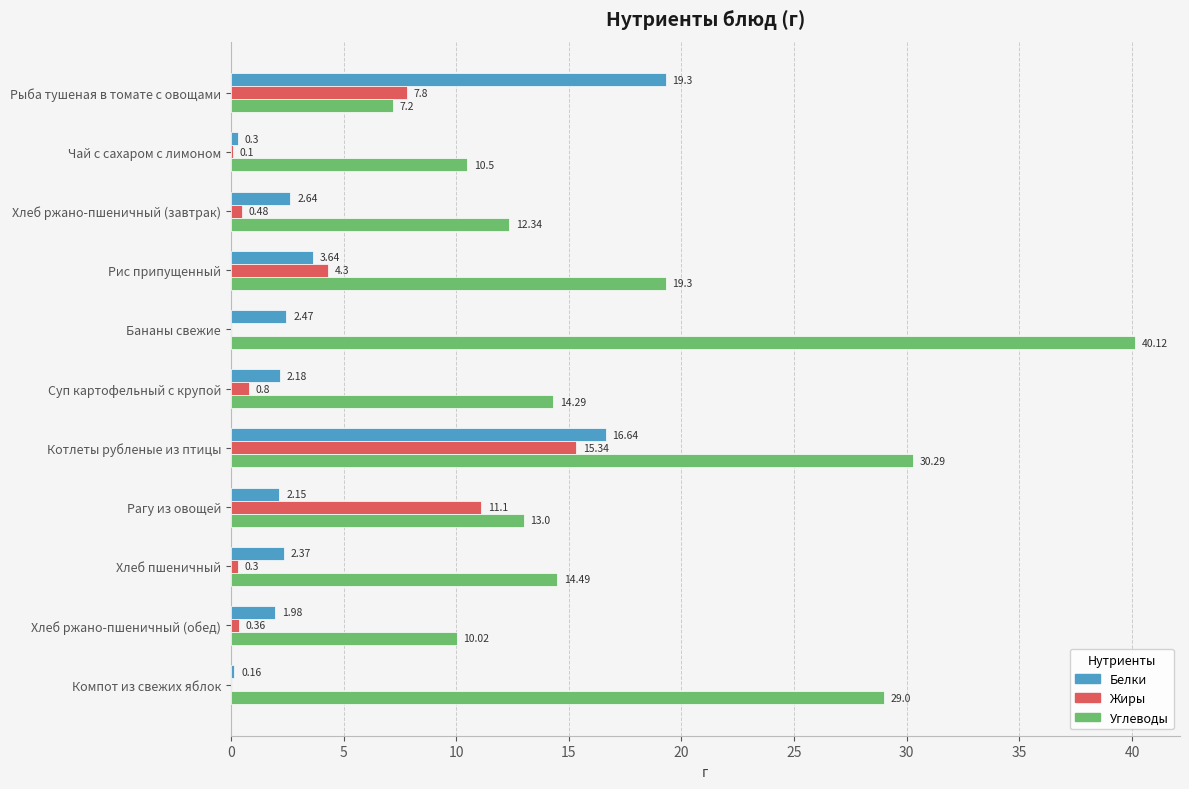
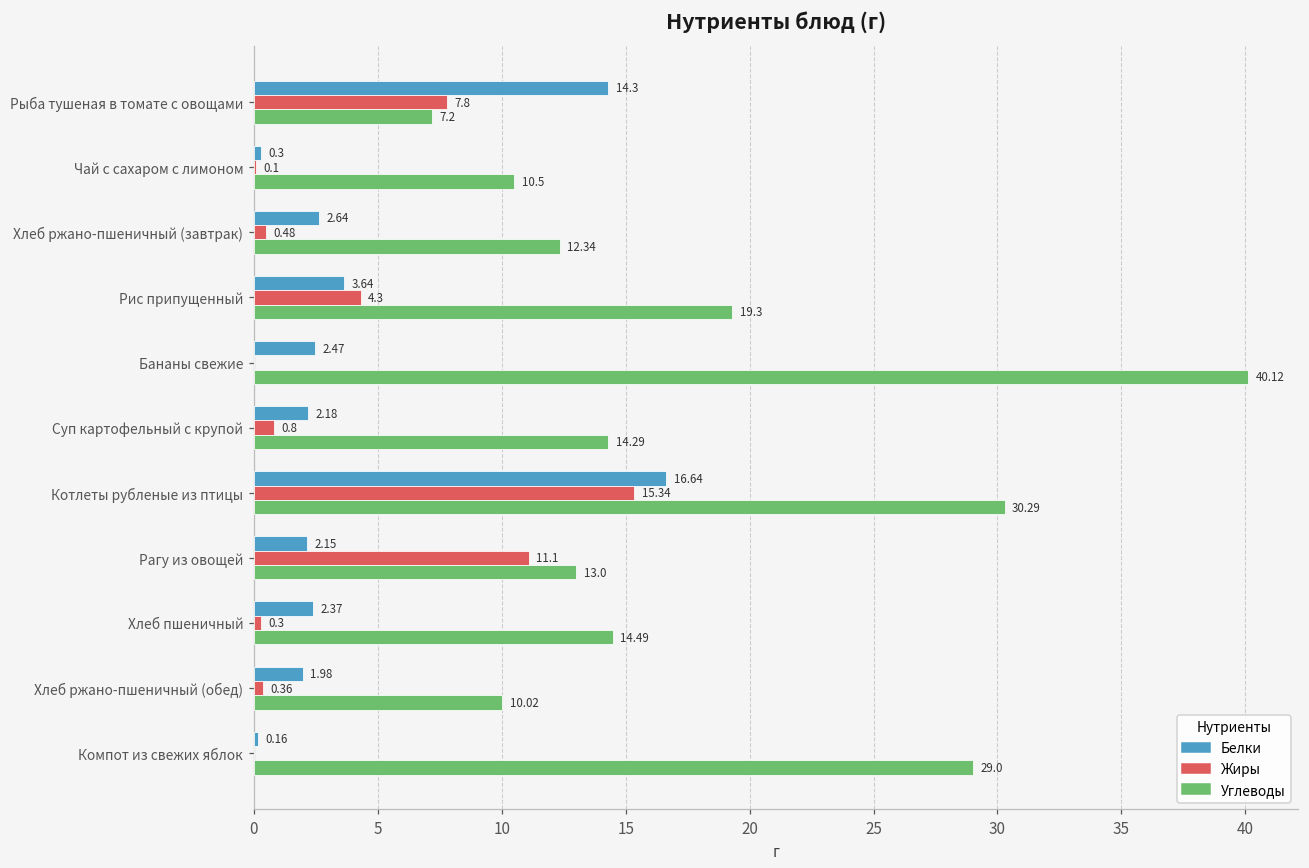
  {
    "Белки": {
-     "Рыба тушеная в томате с овощами": 19.3,
+     "Рыба тушеная в томате с овощами": 14.3,
      "Чай с сахаром с лимоном": 0.3,
      "Хлеб ржано-пшеничный (завтрак)": 2.64,
      "Рис припущенный": 3.64,
      "Бананы свежие": 2.47,
      "Суп картофельный с крупой": 2.18,
      "Котлеты рубленые из птицы": 16.64,
      "Рагу из овощей": 2.15,
      "Хлеб пшеничный": 2.37,
      "Хлеб ржано-пшеничный (обед)": 1.98,
      "Компот из свежих яблок": 0.16
    },
    "Жиры": {
      "Рыба тушеная в томате с овощами": 7.8,
      "Чай с сахаром с лимоном": 0.1,
      "Хлеб ржано-пшеничный (завтрак)": 0.48,
      "Рис припущенный": 4.3,
      "Суп картофельный с крупой": 0.8,
      "Котлеты рубленые из птицы": 15.34,
      "Рагу из овощей": 11.1,
      "Хлеб пшеничный": 0.3,
      "Хлеб ржано-пшеничный (обед)": 0.36
    },
    "Углеводы": {
      "Рыба тушеная в томате с овощами": 7.2,
      "Чай с сахаром с лимоном": 10.5,
      "Хлеб ржано-пшеничный (завтрак)": 12.34,
      "Рис припущенный": 19.3,
      "Бананы свежие": 40.12,
      "Суп картофельный с крупой": 14.29,
      "Котлеты рубленые из птицы": 30.29,
      "Рагу из овощей": 13.0,
      "Хлеб пшеничный": 14.49,
      "Хлеб ржано-пшеничный (обед)": 10.02,
      "Компот из свежих яблок": 29.0
    }
  }
